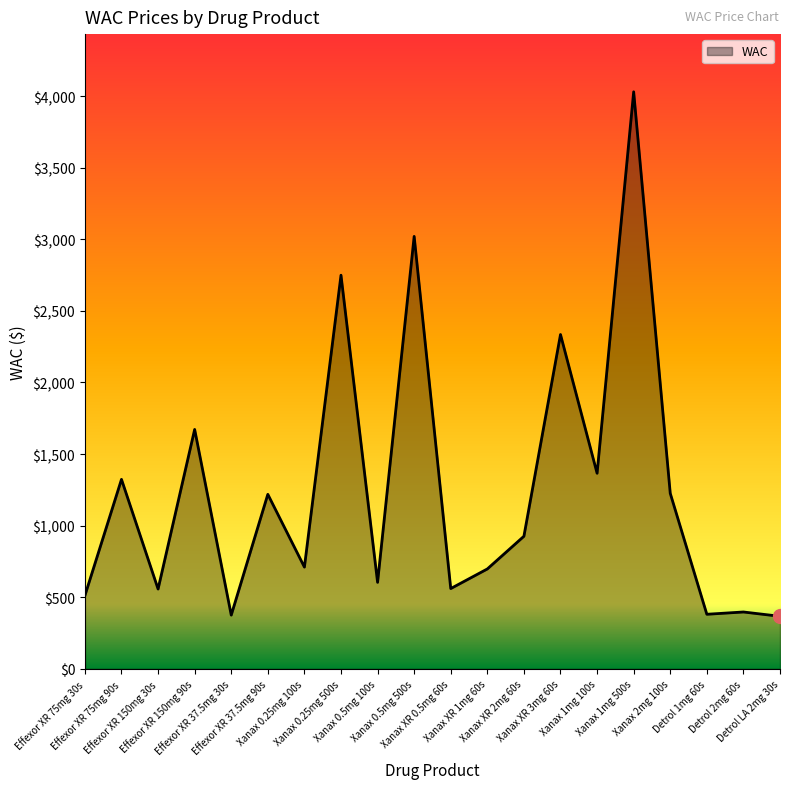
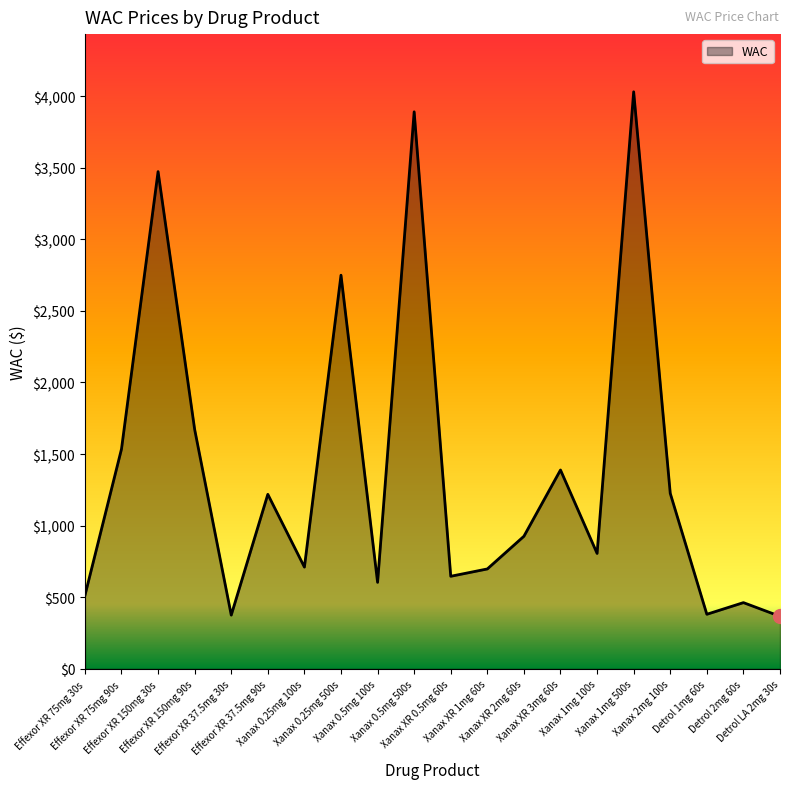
  {
    "WAC": {
      "Effexor XR 75mg 30s": "$510",
-     "Effexor XR 75mg 90s": "$1,320",
-     "Effexor XR 150mg 30s": "$560",
+     "Effexor XR 75mg 90s": "$1,540",
+     "Effexor XR 150mg 30s": "$3,470",
      "Effexor XR 150mg 90s": "$1,670",
      "Effexor XR 37.5mg 30s": "$380",
      "Effexor XR 37.5mg 90s": "$1,220",
      "Xanax 0.25mg 100s": "$710",
      "Xanax 0.25mg 500s": "$2,750",
      "Xanax 0.5mg 100s": "$600",
-     "Xanax 0.5mg 500s": "$3,020",
-     "Xanax XR 0.5mg 60s": "$560",
+     "Xanax 0.5mg 500s": "$3,890",
+     "Xanax XR 0.5mg 60s": "$650",
      "Xanax XR 1mg 60s": "$700",
      "Xanax XR 2mg 60s": "$930",
-     "Xanax XR 3mg 60s": "$2,340",
-     "Xanax 1mg 100s": "$1,370",
+     "Xanax XR 3mg 60s": "$1,390",
+     "Xanax 1mg 100s": "$810",
      "Xanax 1mg 500s": "$4,030",
      "Xanax 2mg 100s": "$1,230",
      "Detrol 1mg 60s": "$380",
-     "Detrol 2mg 60s": "$400"
+     "Detrol 2mg 60s": "$460"
    }
  }
